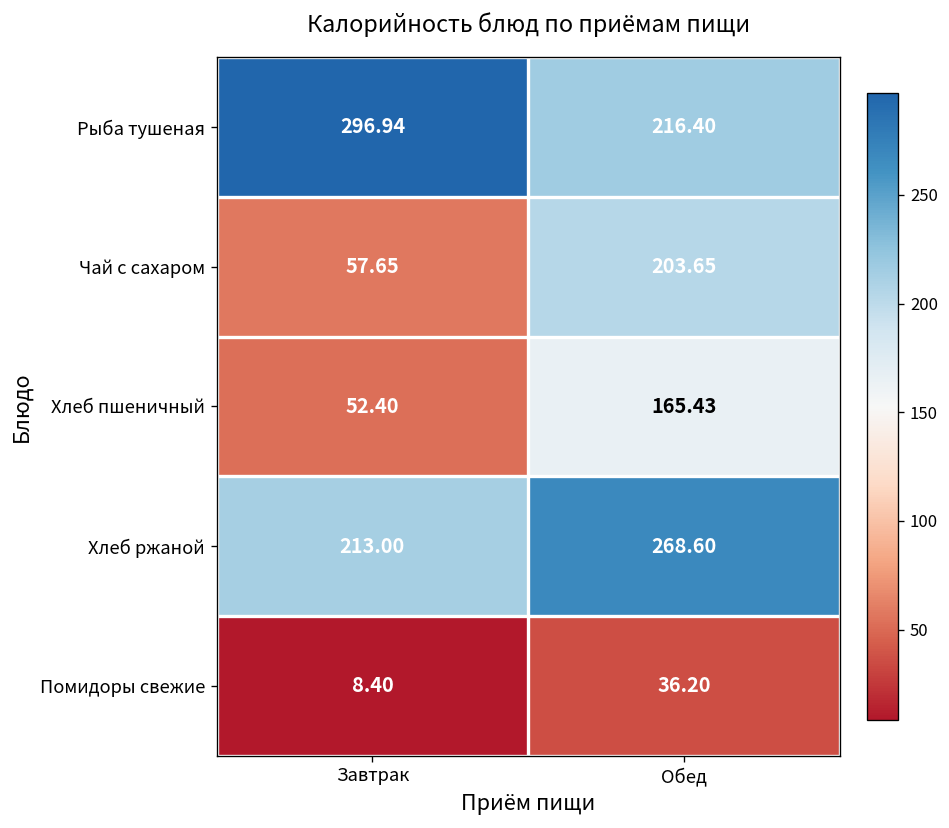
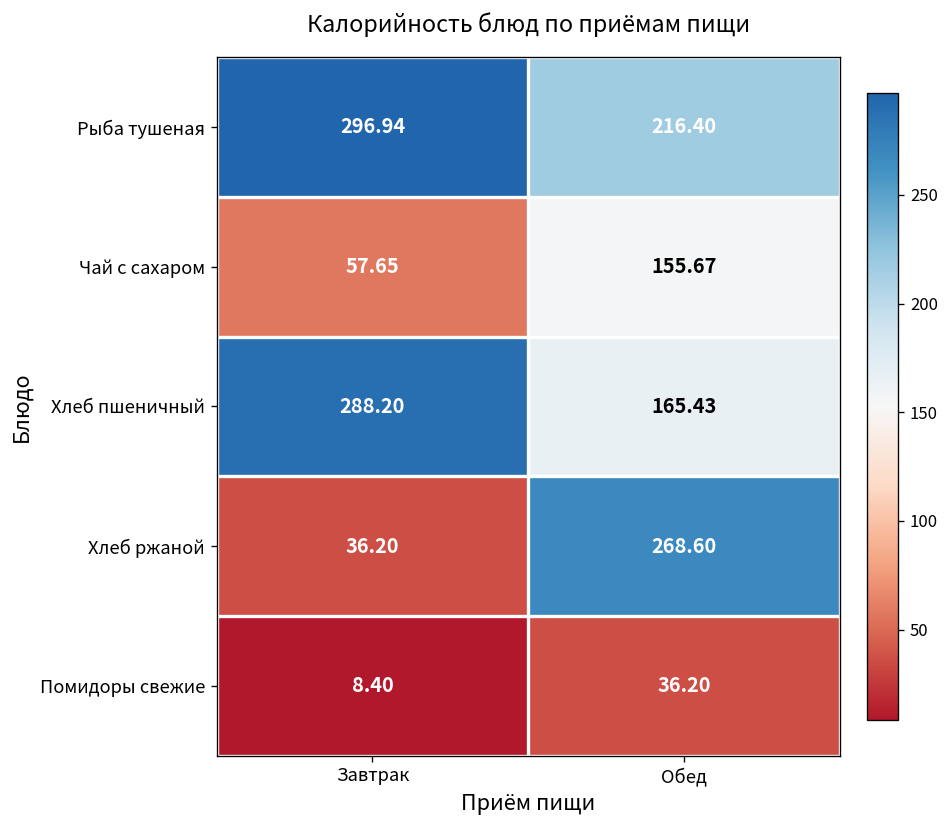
  {
    "Рыба тушеная": {
      "Завтрак": 296.94,
      "Обед": 216.40
    },
    "Чай с сахаром": {
      "Завтрак": 57.65,
-     "Обед": 203.65
+     "Обед": 155.67
    },
    "Хлеб пшеничный": {
-     "Завтрак": 52.40,
+     "Завтрак": 288.20,
      "Обед": 165.43
    },
    "Хлеб ржаной": {
-     "Завтрак": 213.00,
+     "Завтрак": 36.20,
      "Обед": 268.60
    },
    "Помидоры свежие": {
      "Завтрак": 8.40,
      "Обед": 36.20
    }
  }
